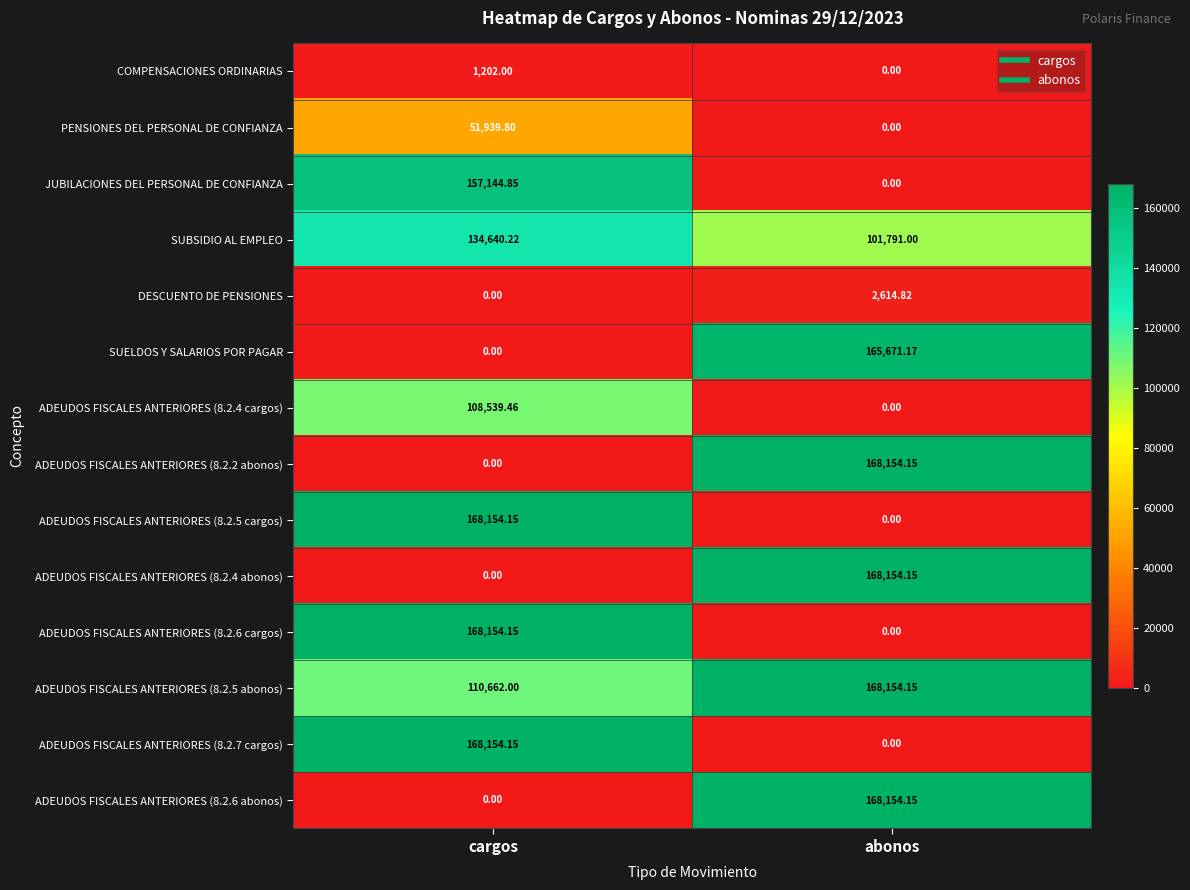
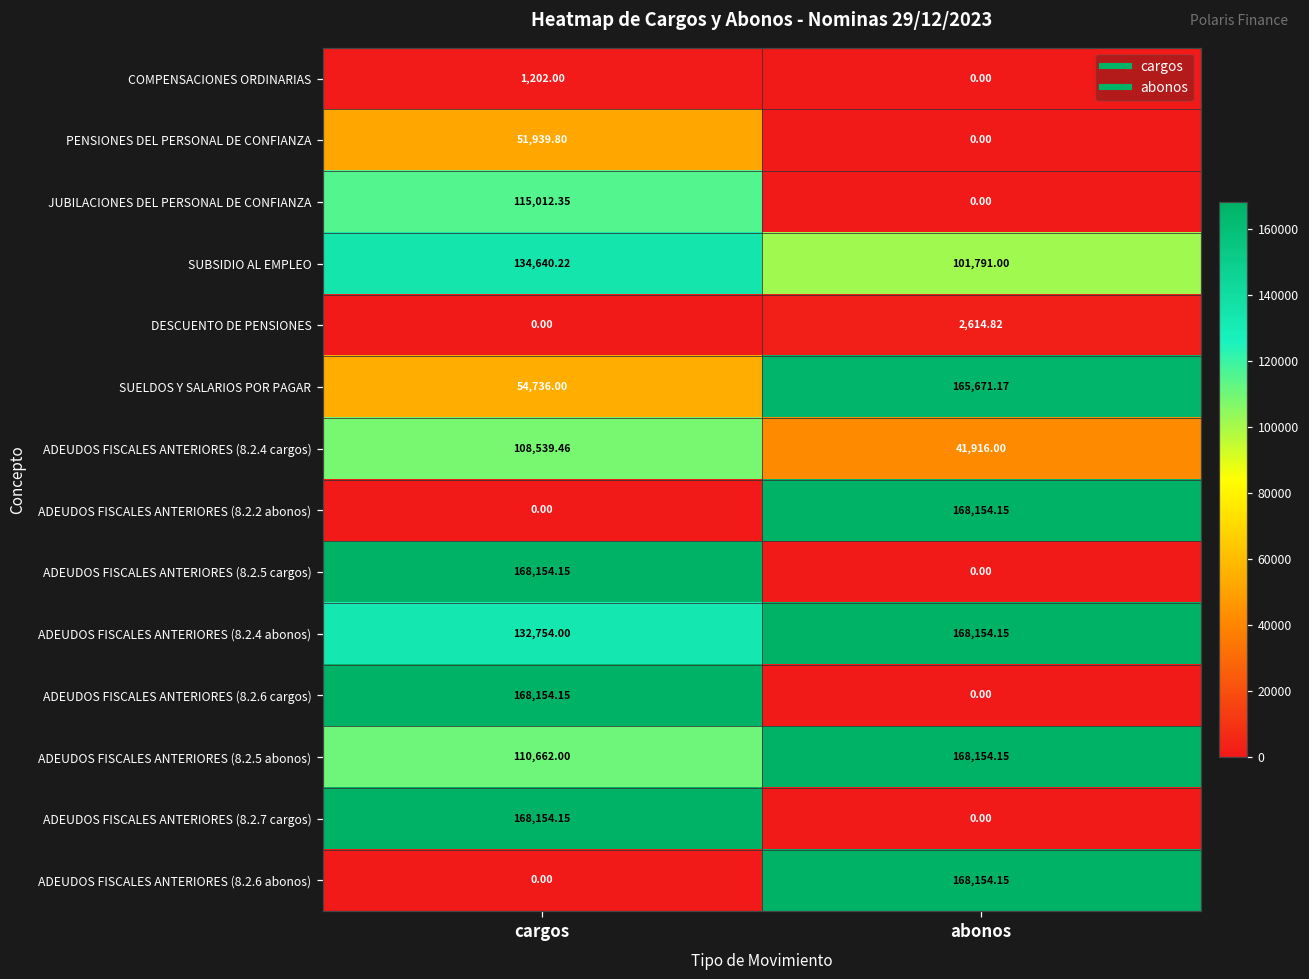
  {
    "COMPENSACIONES ORDINARIAS": {
      "cargos": "1,202.00",
      "abonos": "0.00"
    },
    "PENSIONES DEL PERSONAL DE CONFIANZA": {
      "cargos": "51,939.80",
      "abonos": "0.00"
    },
    "JUBILACIONES DEL PERSONAL DE CONFIANZA": {
-     "cargos": "157,144.85",
+     "cargos": "115,012.35",
      "abonos": "0.00"
    },
    "SUBSIDIO AL EMPLEO": {
      "cargos": "134,640.22",
      "abonos": "101,791.00"
    },
    "DESCUENTO DE PENSIONES": {
      "cargos": "0.00",
      "abonos": "2,614.82"
    },
    "SUELDOS Y SALARIOS POR PAGAR": {
-     "cargos": "0.00",
+     "cargos": "54,736.00",
      "abonos": "165,671.17"
    },
    "ADEUDOS FISCALES ANTERIORES (8.2.4 cargos)": {
      "cargos": "108,539.46",
-     "abonos": "0.00"
+     "abonos": "41,916.00"
    },
    "ADEUDOS FISCALES ANTERIORES (8.2.2 abonos)": {
      "cargos": "0.00",
      "abonos": "168,154.15"
    },
    "ADEUDOS FISCALES ANTERIORES (8.2.5 cargos)": {
      "cargos": "168,154.15",
      "abonos": "0.00"
    },
    "ADEUDOS FISCALES ANTERIORES (8.2.4 abonos)": {
-     "cargos": "0.00",
+     "cargos": "132,754.00",
      "abonos": "168,154.15"
    },
    "ADEUDOS FISCALES ANTERIORES (8.2.6 cargos)": {
      "cargos": "168,154.15",
      "abonos": "0.00"
    },
    "ADEUDOS FISCALES ANTERIORES (8.2.5 abonos)": {
      "cargos": "110,662.00",
      "abonos": "168,154.15"
    },
    "ADEUDOS FISCALES ANTERIORES (8.2.7 cargos)": {
      "cargos": "168,154.15",
      "abonos": "0.00"
    },
    "ADEUDOS FISCALES ANTERIORES (8.2.6 abonos)": {
      "cargos": "0.00",
      "abonos": "168,154.15"
    }
  }
